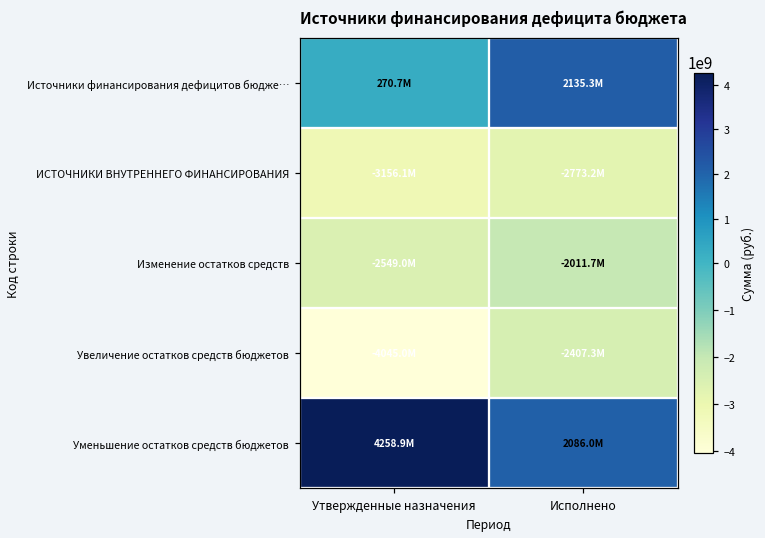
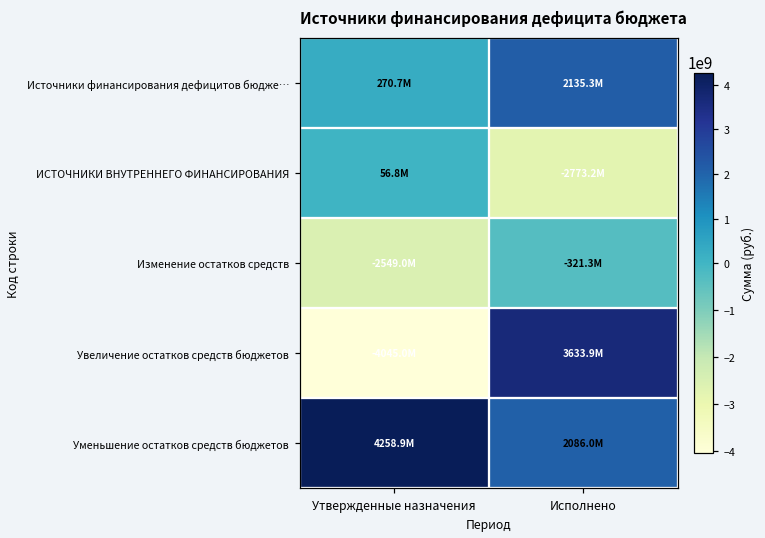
  {
    "Источники финансирования дефицитов бюдже…": {
      "Утвержденные назначения": "270.7M",
      "Исполнено": "2135.3M"
    },
    "ИСТОЧНИКИ ВНУТРЕННЕГО ФИНАНСИРОВАНИЯ": {
-     "Утвержденные назначения": "-3156.1M",
+     "Утвержденные назначения": "56.8M",
      "Исполнено": "-2773.2M"
    },
    "Изменение остатков средств": {
      "Утвержденные назначения": "-2549.0M",
-     "Исполнено": "-2011.7M"
+     "Исполнено": "-321.3M"
    },
    "Увеличение остатков средств бюджетов": {
-     "Исполнено": "-2407.3M"
+     "Исполнено": "3633.9M"
    },
    "Уменьшение остатков средств бюджетов": {
      "Утвержденные назначения": "4258.9M",
      "Исполнено": "2086.0M"
    }
  }
